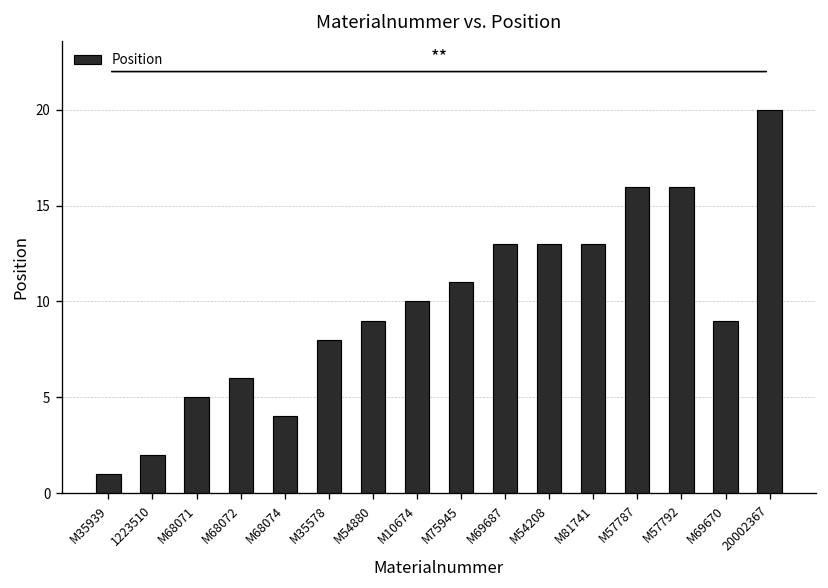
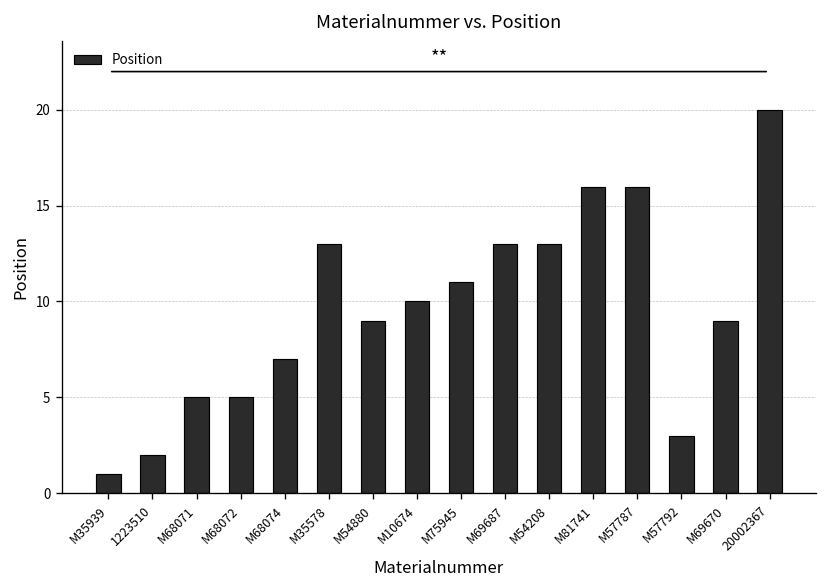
  {
    "M35939": 1,
    "1223510": 2,
    "M68071": 5,
-   "M68072": 6,
-   "M68074": 4,
-   "M35578": 8,
+   "M68072": 5,
+   "M68074": 7,
+   "M35578": 13,
    "M54880": 9,
    "M10674": 10,
    "M75945": 11,
    "M69687": 13,
    "M54208": 13,
-   "M81741": 13,
+   "M81741": 16,
    "M57787": 16,
-   "M57792": 16,
+   "M57792": 3,
    "M69670": 9,
    "20002367": 20
  }
